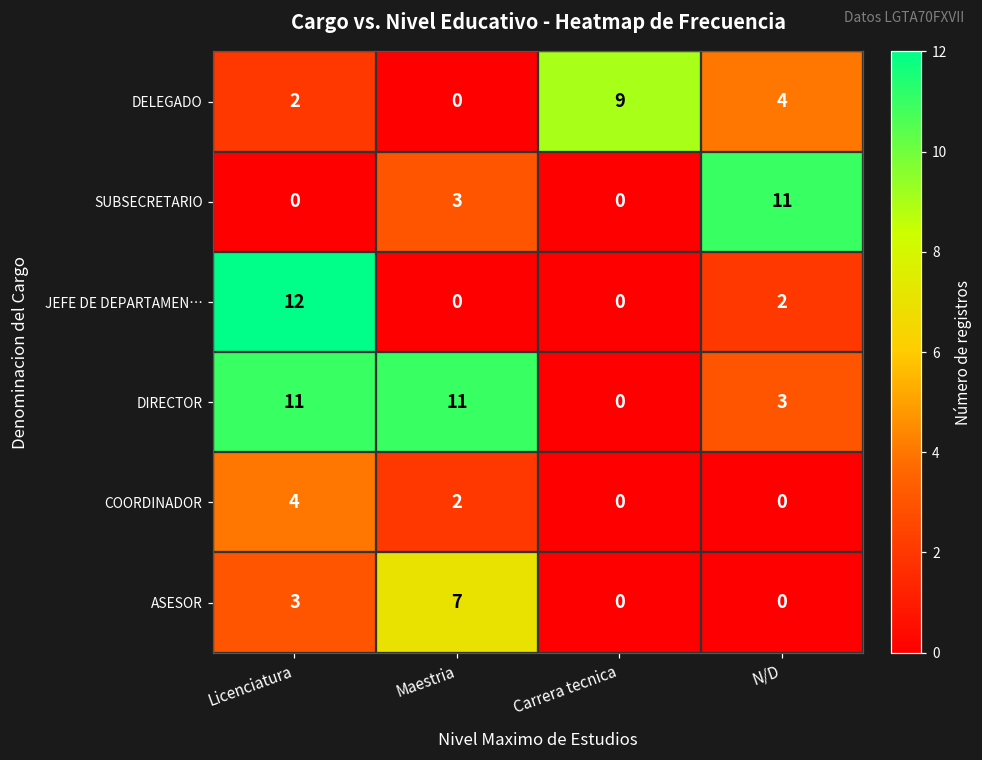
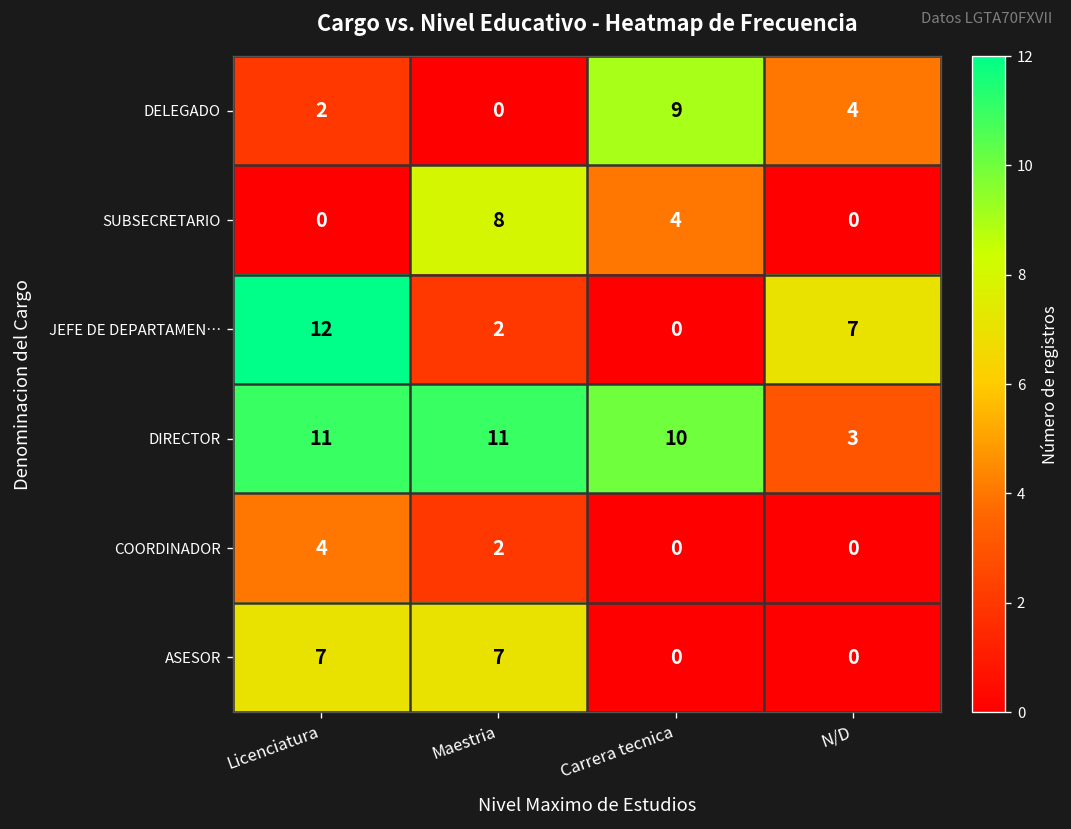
  {
    "DELEGADO": {
      "Licenciatura": 2,
      "Maestria": 0,
      "Carrera tecnica": 9,
      "N/D": 4
    },
    "SUBSECRETARIO": {
      "Licenciatura": 0,
-     "Maestria": 3,
-     "Carrera tecnica": 0,
-     "N/D": 11
+     "Maestria": 8,
+     "Carrera tecnica": 4,
+     "N/D": 0
    },
    "JEFE DE DEPARTAMEN…": {
      "Licenciatura": 12,
-     "Maestria": 0,
+     "Maestria": 2,
      "Carrera tecnica": 0,
-     "N/D": 2
+     "N/D": 7
    },
    "DIRECTOR": {
      "Licenciatura": 11,
      "Maestria": 11,
-     "Carrera tecnica": 0,
+     "Carrera tecnica": 10,
      "N/D": 3
    },
    "COORDINADOR": {
      "Licenciatura": 4,
      "Maestria": 2,
      "Carrera tecnica": 0,
      "N/D": 0
    },
    "ASESOR": {
-     "Licenciatura": 3,
+     "Licenciatura": 7,
      "Maestria": 7,
      "Carrera tecnica": 0,
      "N/D": 0
    }
  }
